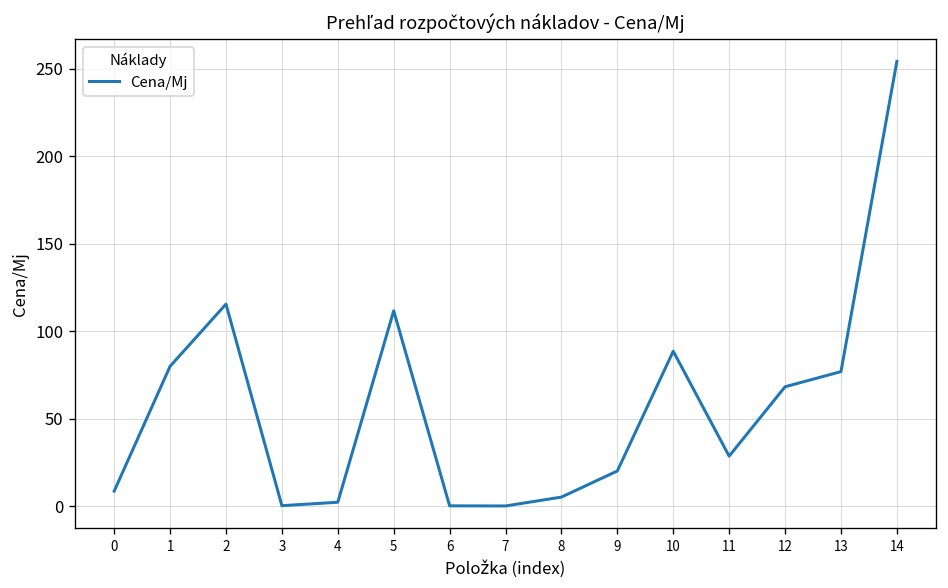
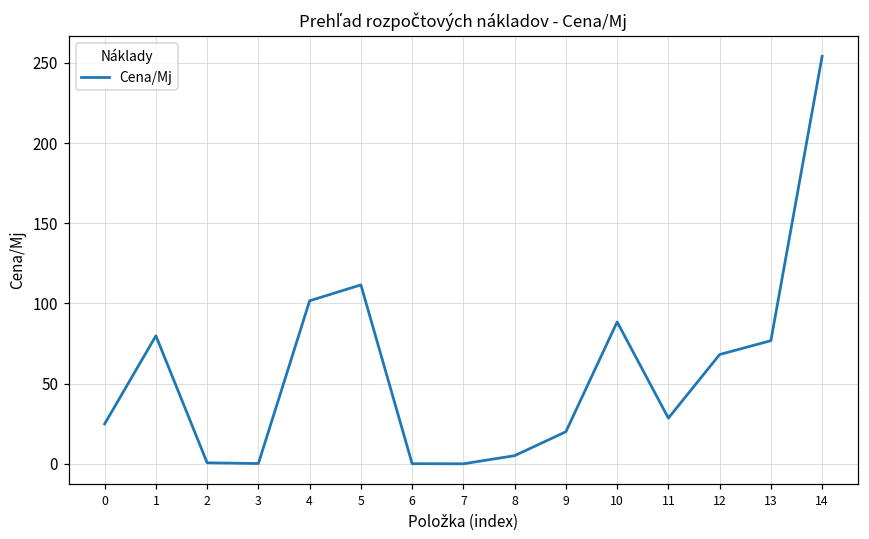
  {
-   "0": 9,
+   "0": 25,
    "1": 80,
-   "2": 115,
+   "2": 1,
    "3": 0,
-   "4": 2,
+   "4": 102,
    "5": 112,
    "6": 0,
    "7": 0,
    "8": 5,
    "9": 20,
    "10": 88,
    "11": 29,
    "12": 68,
    "13": 77,
    "14": 254
  }
